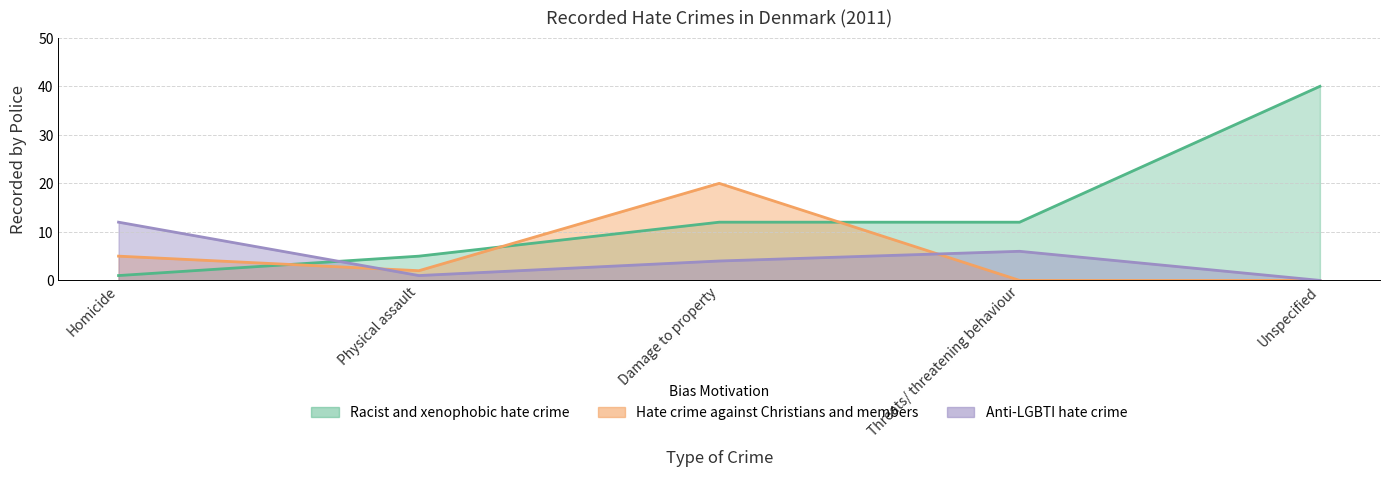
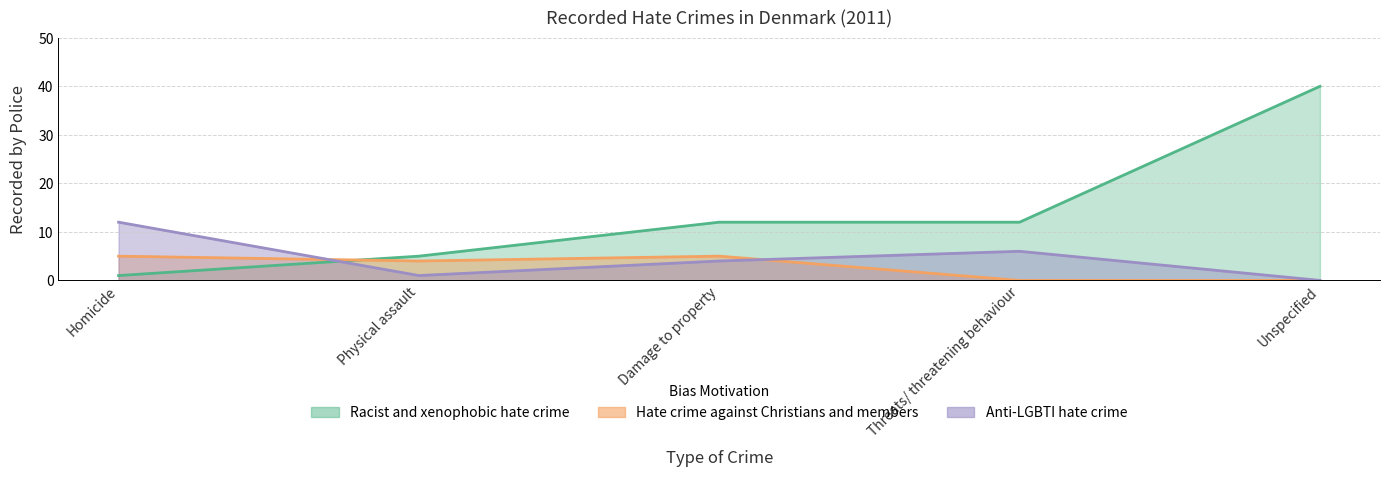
  {
    "Hate crime against Christians and members": {
      "Homicide": 5,
-     "Physical assault": 2,
-     "Damage to property": 20,
+     "Physical assault": 4,
+     "Damage to property": 5,
      "Threats/ threatening behaviour": 0
    }
  }
